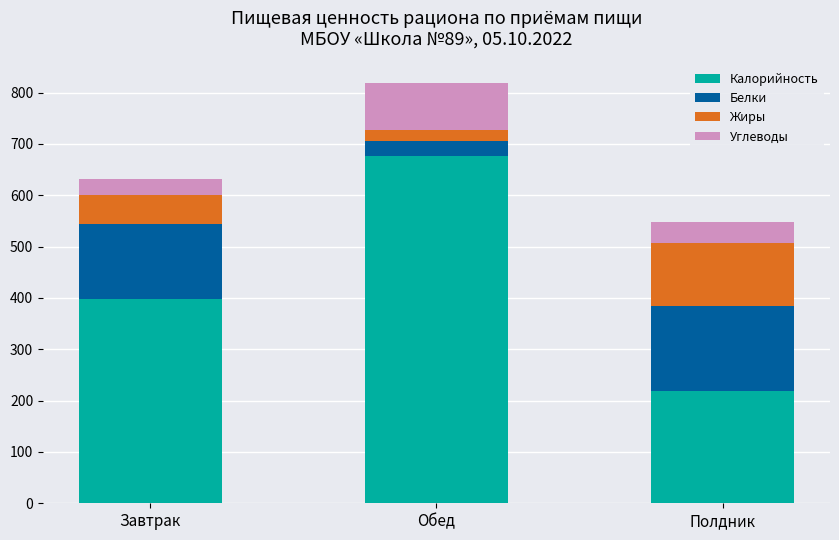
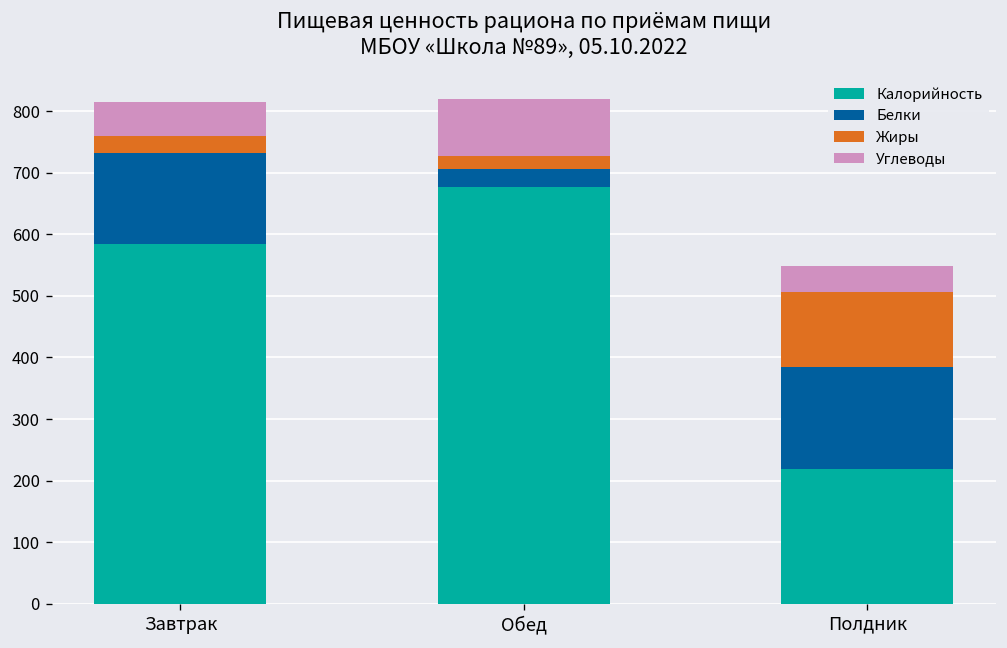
  {
    "Калорийность": {
-     "Завтрак": 400,
+     "Завтрак": 580,
      "Обед": 680,
      "Полдник": 220
    },
    "Белки": {
      "Завтрак": 150,
      "Обед": 30,
      "Полдник": 170
    },
    "Жиры": {
-     "Завтрак": 60,
+     "Завтрак": 30,
      "Обед": 20,
      "Полдник": 120
    },
    "Углеводы": {
-     "Завтрак": 30,
+     "Завтрак": 60,
      "Обед": 90,
      "Полдник": 40
    }
  }
